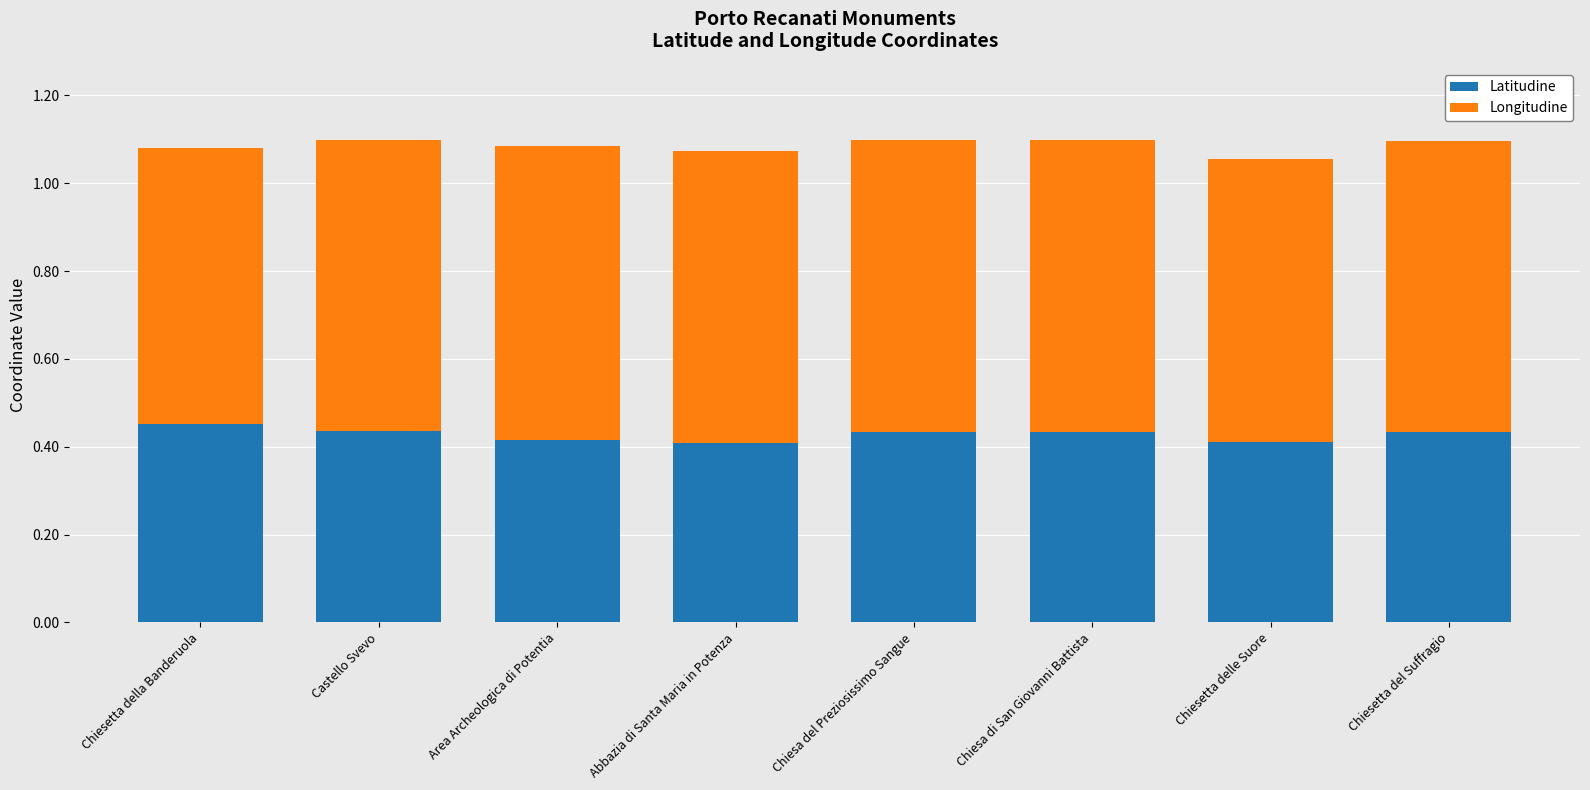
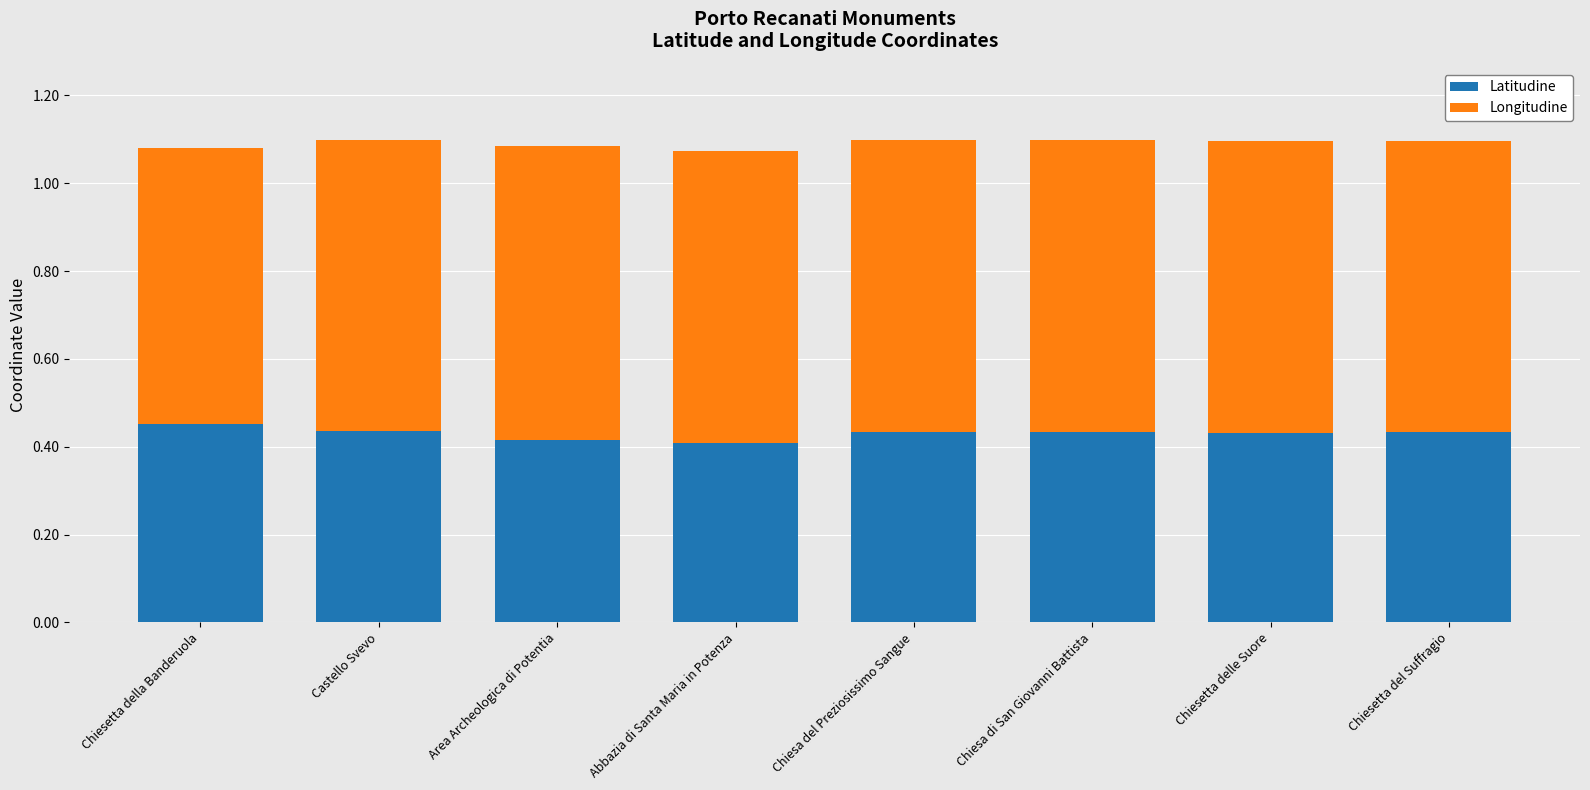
  {
    "Latitudine": {
      "Chiesetta della Banderuola": 0.45,
      "Castello Svevo": 0.44,
      "Area Archeologica di Potentia": 0.41,
      "Abbazia di Santa Maria in Potenza": 0.41,
      "Chiesa del Preziosissimo Sangue": 0.43,
      "Chiesa di San Giovanni Battista": 0.43,
-     "Chiesetta delle Suore": 0.41,
+     "Chiesetta delle Suore": 0.43,
      "Chiesetta del Suffragio": 0.43
    },
    "Longitudine": {
      "Chiesetta della Banderuola": 0.63,
      "Castello Svevo": 0.66,
      "Area Archeologica di Potentia": 0.67,
      "Abbazia di Santa Maria in Potenza": 0.66,
      "Chiesa del Preziosissimo Sangue": 0.67,
      "Chiesa di San Giovanni Battista": 0.66,
-     "Chiesetta delle Suore": 0.65,
+     "Chiesetta delle Suore": 0.66,
      "Chiesetta del Suffragio": 0.66
    }
  }
